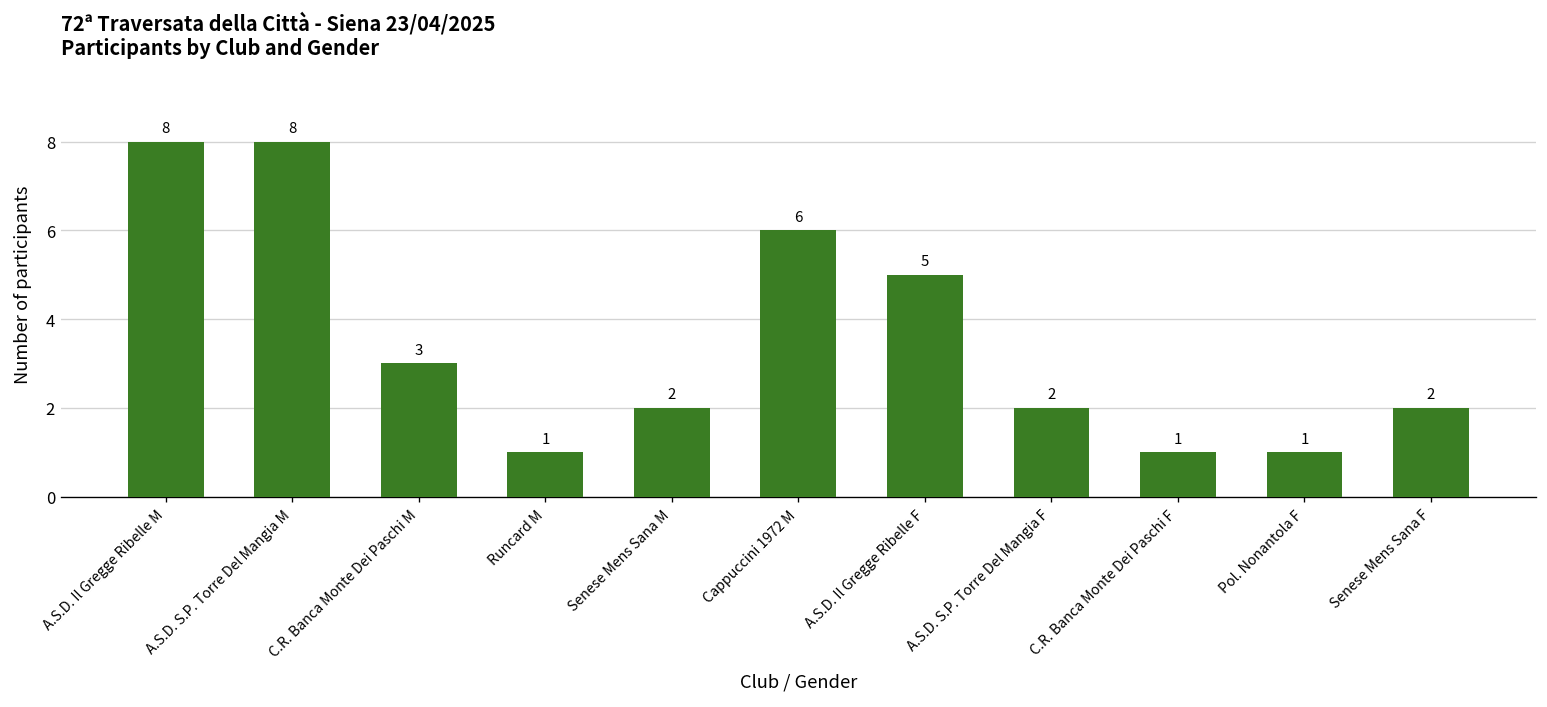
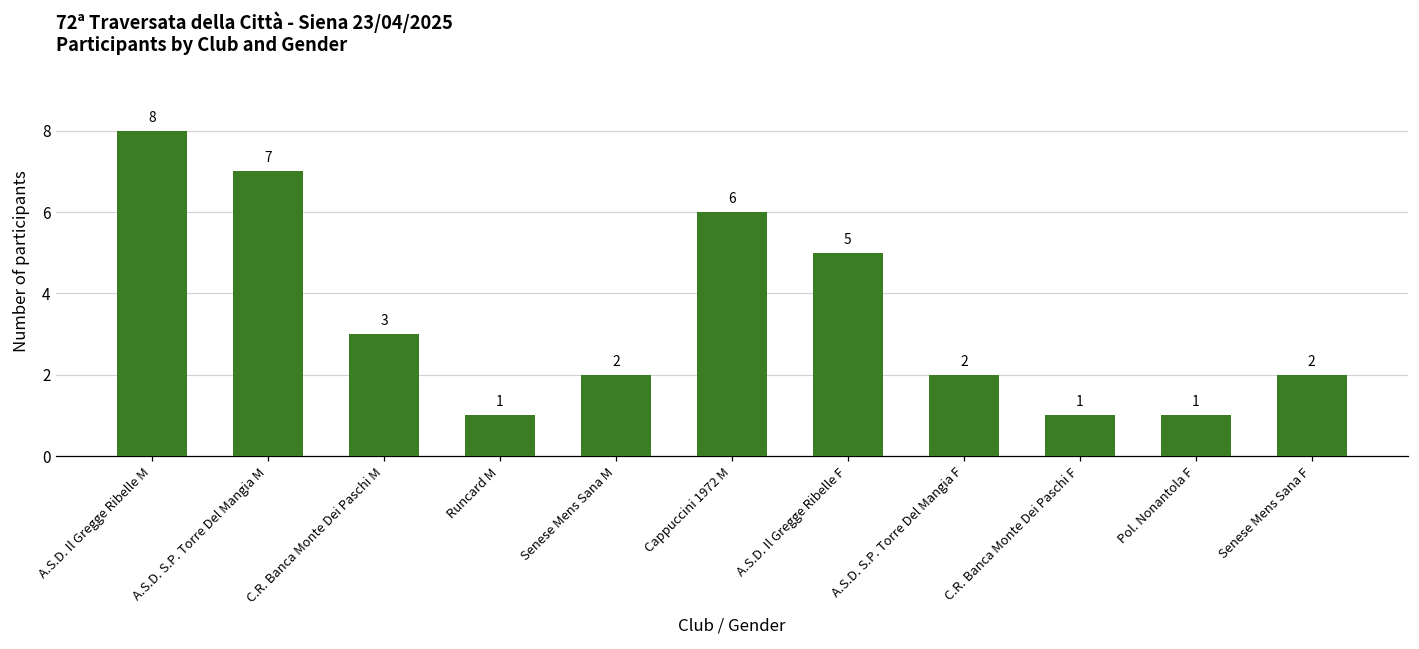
  {
    "A.S.D. Il Gregge Ribelle M": 8,
-   "A.S.D. S.P. Torre Del Mangia M": 8,
+   "A.S.D. S.P. Torre Del Mangia M": 7,
    "C.R. Banca Monte Dei Paschi M": 3,
    "Runcard M": 1,
    "Senese Mens Sana M": 2,
    "Cappuccini 1972 M": 6,
    "A.S.D. Il Gregge Ribelle F": 5,
    "A.S.D. S.P. Torre Del Mangia F": 2,
    "C.R. Banca Monte Dei Paschi F": 1,
    "Pol. Nonantola F": 1,
    "Senese Mens Sana F": 2
  }
